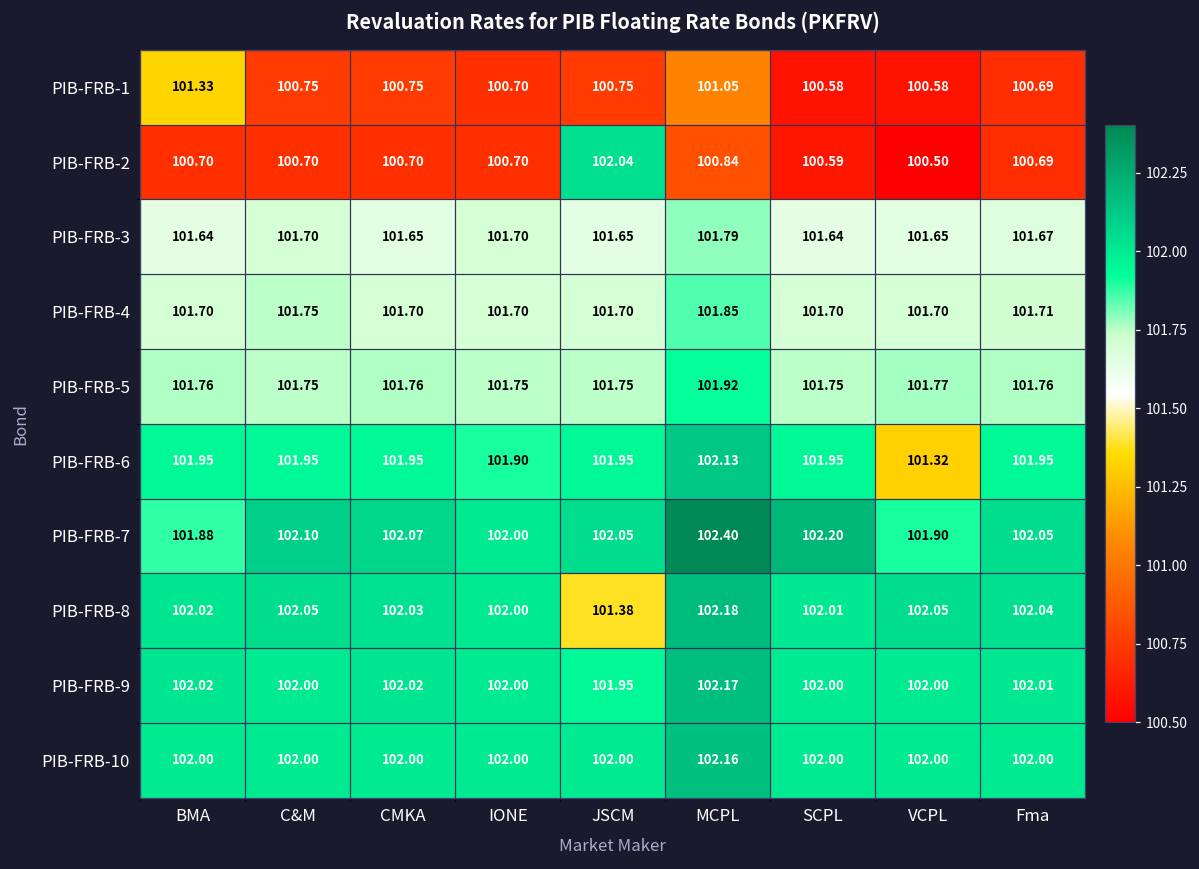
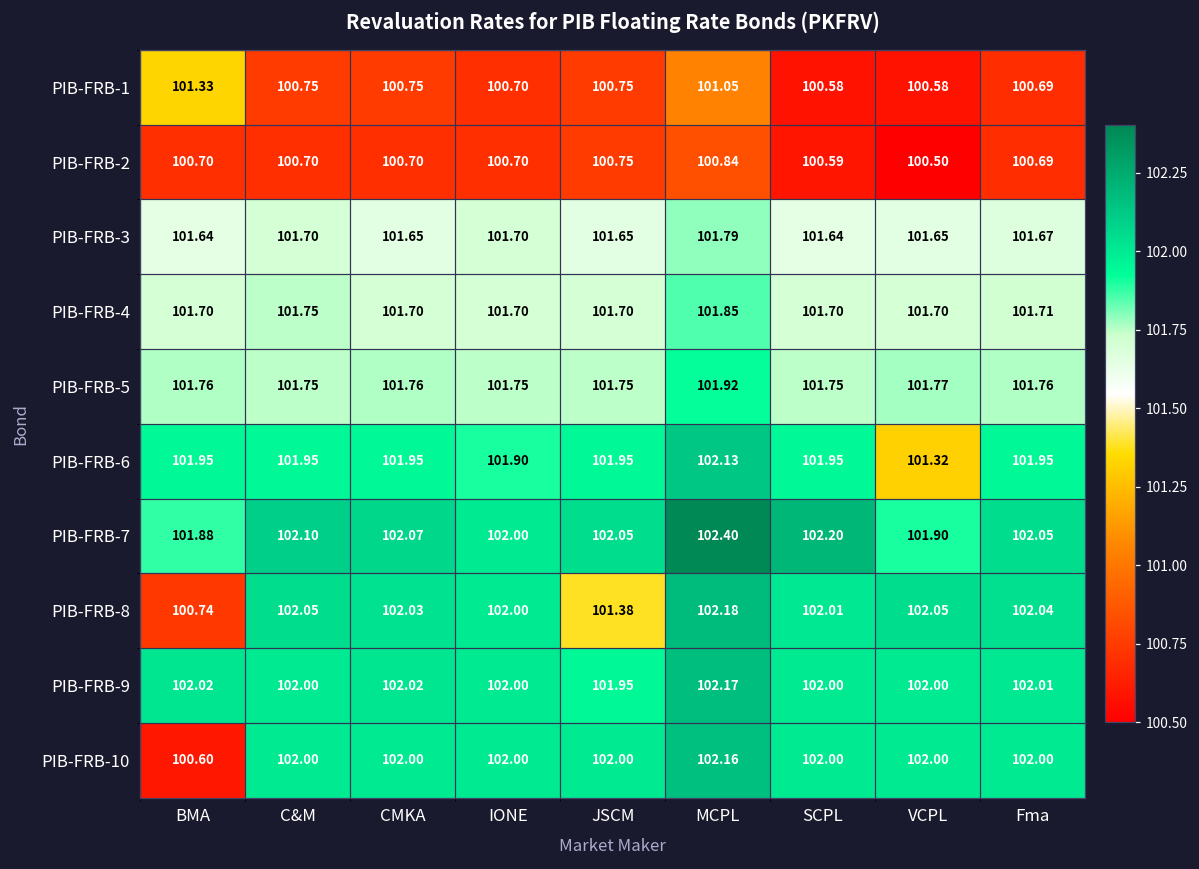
  {
    "PIB-FRB-1": {
      "BMA": 101.33,
      "C&M": 100.75,
      "CMKA": 100.75,
      "IONE": 100.70,
      "JSCM": 100.75,
      "MCPL": 101.05,
      "SCPL": 100.58,
      "VCPL": 100.58,
      "Fma": 100.69
    },
    "PIB-FRB-2": {
      "BMA": 100.70,
      "C&M": 100.70,
      "CMKA": 100.70,
      "IONE": 100.70,
-     "JSCM": 102.04,
+     "JSCM": 100.75,
      "MCPL": 100.84,
      "SCPL": 100.59,
      "VCPL": 100.50,
      "Fma": 100.69
    },
    "PIB-FRB-3": {
      "BMA": 101.64,
      "C&M": 101.70,
      "CMKA": 101.65,
      "IONE": 101.70,
      "JSCM": 101.65,
      "MCPL": 101.79,
      "SCPL": 101.64,
      "VCPL": 101.65,
      "Fma": 101.67
    },
    "PIB-FRB-4": {
      "BMA": 101.70,
      "C&M": 101.75,
      "CMKA": 101.70,
      "IONE": 101.70,
      "JSCM": 101.70,
      "MCPL": 101.85,
      "SCPL": 101.70,
      "VCPL": 101.70,
      "Fma": 101.71
    },
    "PIB-FRB-5": {
      "BMA": 101.76,
      "C&M": 101.75,
      "CMKA": 101.76,
      "IONE": 101.75,
      "JSCM": 101.75,
      "MCPL": 101.92,
      "SCPL": 101.75,
      "VCPL": 101.77,
      "Fma": 101.76
    },
    "PIB-FRB-6": {
      "BMA": 101.95,
      "C&M": 101.95,
      "CMKA": 101.95,
      "IONE": 101.90,
      "JSCM": 101.95,
      "MCPL": 102.13,
      "SCPL": 101.95,
      "VCPL": 101.32,
      "Fma": 101.95
    },
    "PIB-FRB-7": {
      "BMA": 101.88,
      "C&M": 102.10,
      "CMKA": 102.07,
      "IONE": 102.00,
      "JSCM": 102.05,
      "MCPL": 102.40,
      "SCPL": 102.20,
      "VCPL": 101.90,
      "Fma": 102.05
    },
    "PIB-FRB-8": {
-     "BMA": 102.02,
+     "BMA": 100.74,
      "C&M": 102.05,
      "CMKA": 102.03,
      "IONE": 102.00,
      "JSCM": 101.38,
      "MCPL": 102.18,
      "SCPL": 102.01,
      "VCPL": 102.05,
      "Fma": 102.04
    },
    "PIB-FRB-9": {
      "BMA": 102.02,
      "C&M": 102.00,
      "CMKA": 102.02,
      "IONE": 102.00,
      "JSCM": 101.95,
      "MCPL": 102.17,
      "SCPL": 102.00,
      "VCPL": 102.00,
      "Fma": 102.01
    },
    "PIB-FRB-10": {
-     "BMA": 102.00,
+     "BMA": 100.60,
      "C&M": 102.00,
      "CMKA": 102.00,
      "IONE": 102.00,
      "JSCM": 102.00,
      "MCPL": 102.16,
      "SCPL": 102.00,
      "VCPL": 102.00,
      "Fma": 102.00
    }
  }
